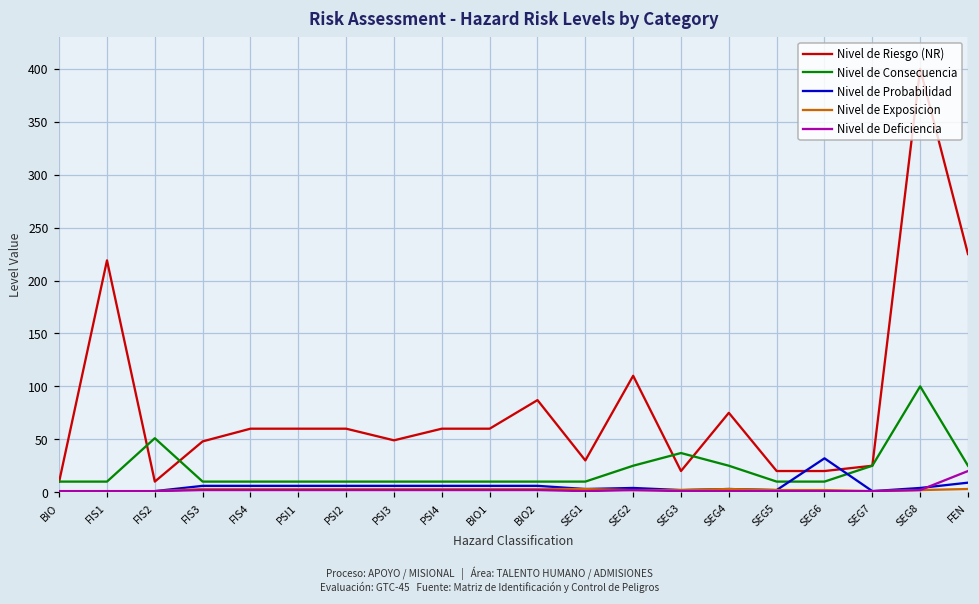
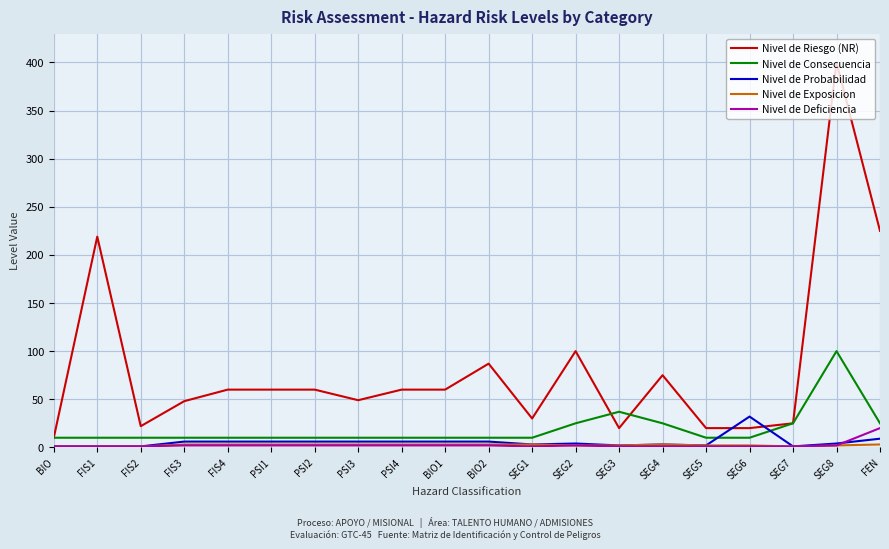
  {
    "Nivel de Riesgo (NR)": {
      "FIS1": 220,
-     "FIS2": 10,
+     "FIS2": 20,
      "FIS3": 50,
      "FIS4": 60,
      "PSI1": 60,
      "PSI2": 60,
      "PSI3": 50,
      "PSI4": 60,
      "BIO1": 60,
      "BIO2": 90,
      "SEG1": 30,
-     "SEG2": 110,
+     "SEG2": 100,
      "SEG3": 20,
      "SEG4": 80,
      "SEG5": 20,
      "SEG6": 20,
      "FEN": 230
    },
    "Nivel de Consecuencia": {
      "FIS1": 10,
-     "FIS2": 50,
+     "FIS2": 10,
      "FIS3": 10,
      "FIS4": 10,
      "PSI1": 10,
      "PSI2": 10,
      "PSI3": 10,
      "PSI4": 10,
      "BIO1": 10,
      "BIO2": 10,
      "SEG1": 10,
      "SEG2": 30,
      "SEG3": 40,
      "SEG4": 30,
      "SEG5": 10,
      "SEG6": 10,
      "SEG8": 100,
      "FEN": 30
    },
    "Nivel de Probabilidad": {
      "FIS3": 10,
      "FIS4": 10,
      "PSI1": 10,
      "PSI2": 10,
      "PSI3": 10,
      "PSI4": 10,
      "BIO1": 10,
      "BIO2": 10,
      "SEG6": 30,
      "FEN": 10
    },
    "Nivel de Exposicion": {
      "FEN": 0
    },
    "Nivel de Deficiencia": {
      "FEN": 20
    }
  }
